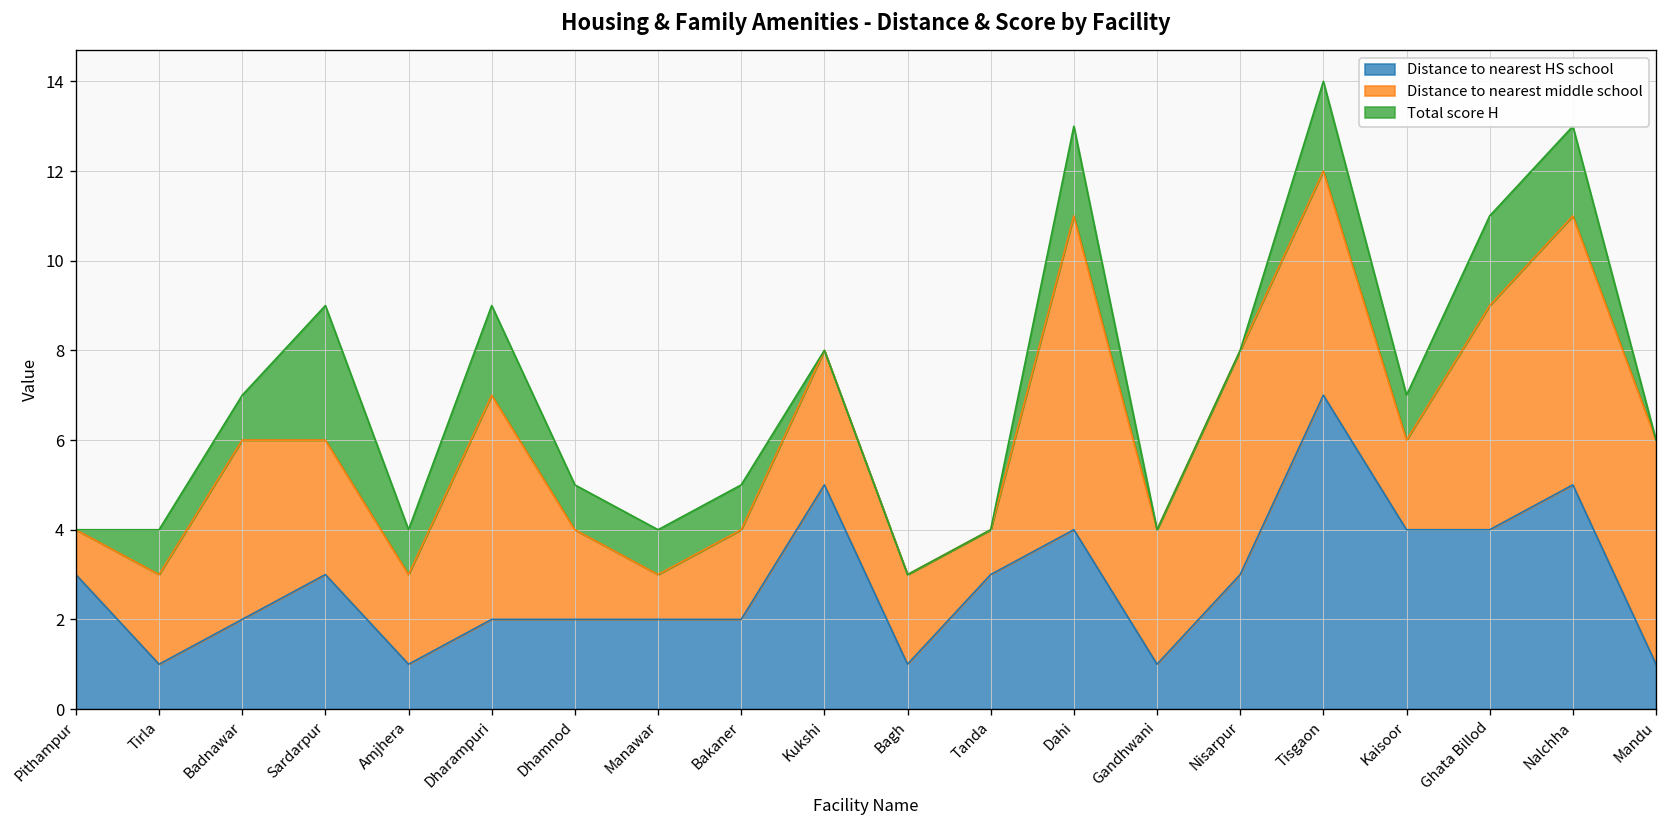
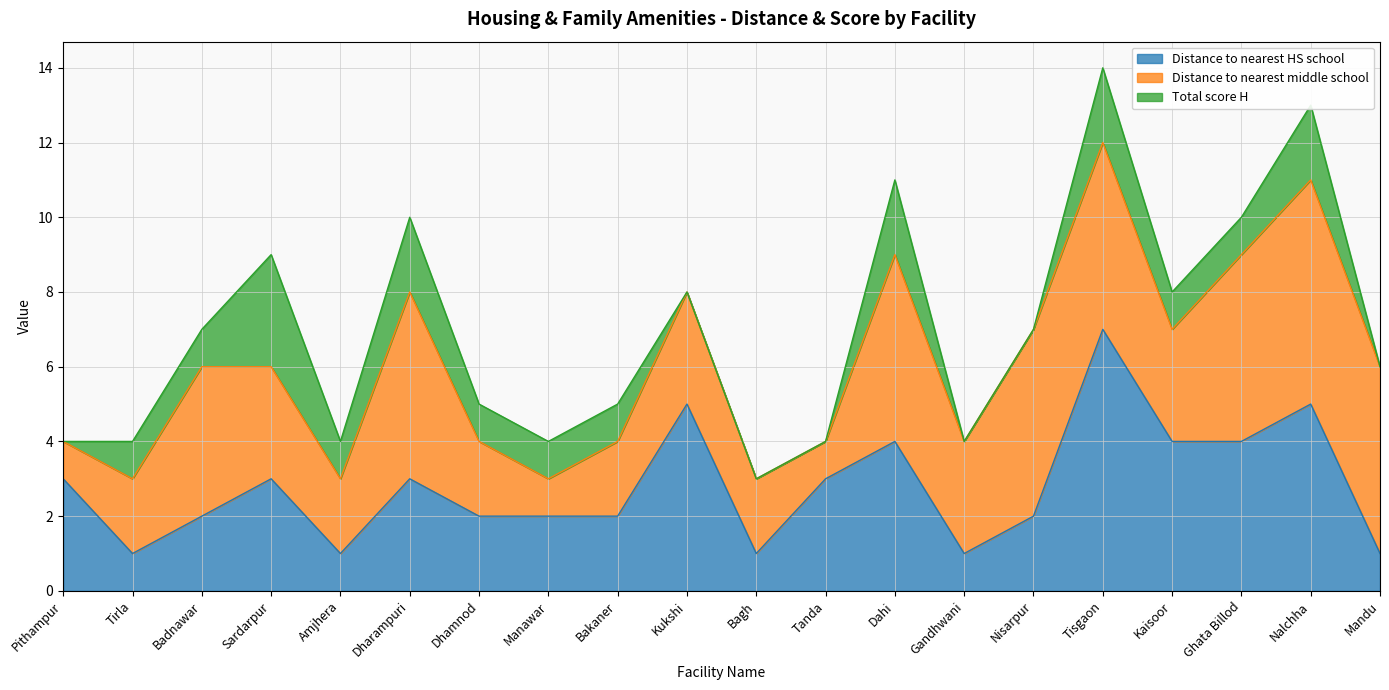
  {
    "Distance to nearest HS school": {
      "Pithampur": 3,
      "Tirla": 1,
      "Badnawar": 2,
      "Sardarpur": 3,
      "Amjhera": 1,
-     "Dharampuri": 2,
+     "Dharampuri": 3,
      "Dhamnod": 2,
      "Manawar": 2,
      "Bakaner": 2,
      "Kukshi": 5,
      "Bagh": 1,
      "Tanda": 3,
      "Dahi": 4,
      "Gandhwani": 1,
-     "Nisarpur": 3,
+     "Nisarpur": 2,
      "Tisgaon": 7,
      "Kaisoor": 4,
      "Ghata Billod": 4,
      "Nalchha": 5,
      "Mandu": 1
    },
    "Distance to nearest middle school": {
      "Tirla": 2,
      "Badnawar": 4,
      "Sardarpur": 3,
      "Amjhera": 2,
      "Dharampuri": 5,
      "Dhamnod": 2,
      "Manawar": 1,
      "Bakaner": 2,
-     "Dahi": 7,
+     "Dahi": 5,
      "Tisgaon": 5,
-     "Kaisoor": 2,
+     "Kaisoor": 3,
      "Ghata Billod": 5,
      "Nalchha": 6
    },
    "Total score H": {
      "Tirla": 1,
      "Badnawar": 1,
      "Sardarpur": 3,
      "Amjhera": 1,
      "Dharampuri": 2,
      "Dhamnod": 1,
      "Manawar": 1,
      "Bakaner": 1,
      "Dahi": 2,
      "Tisgaon": 2,
      "Kaisoor": 1,
-     "Ghata Billod": 2
+     "Ghata Billod": 1
    }
  }
